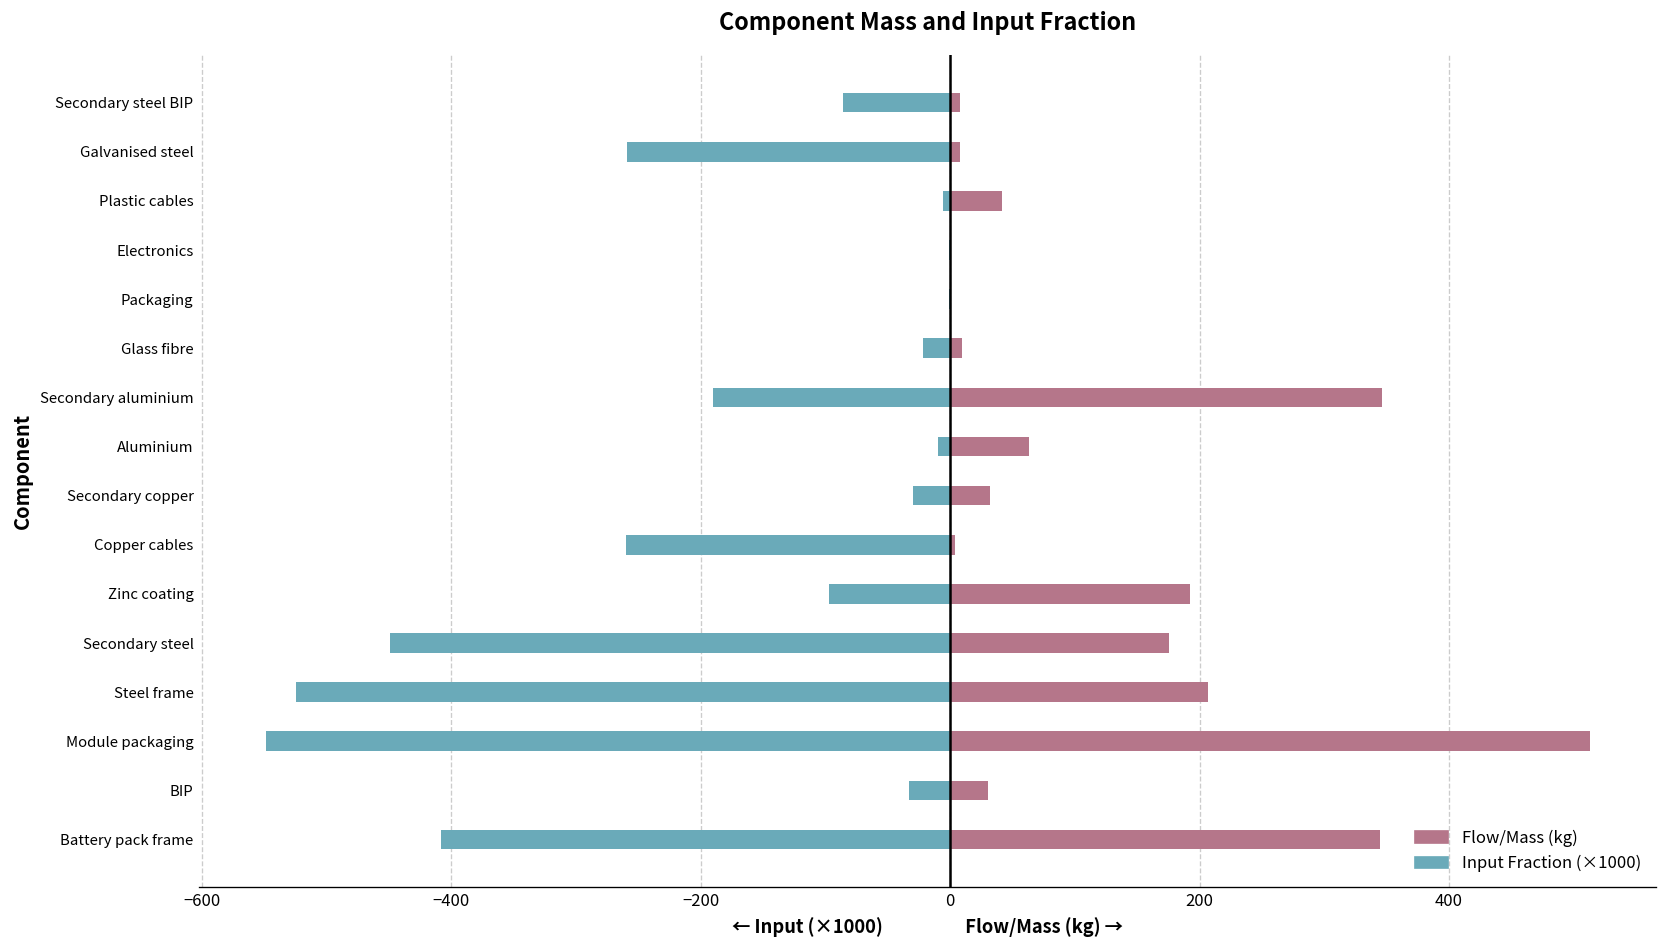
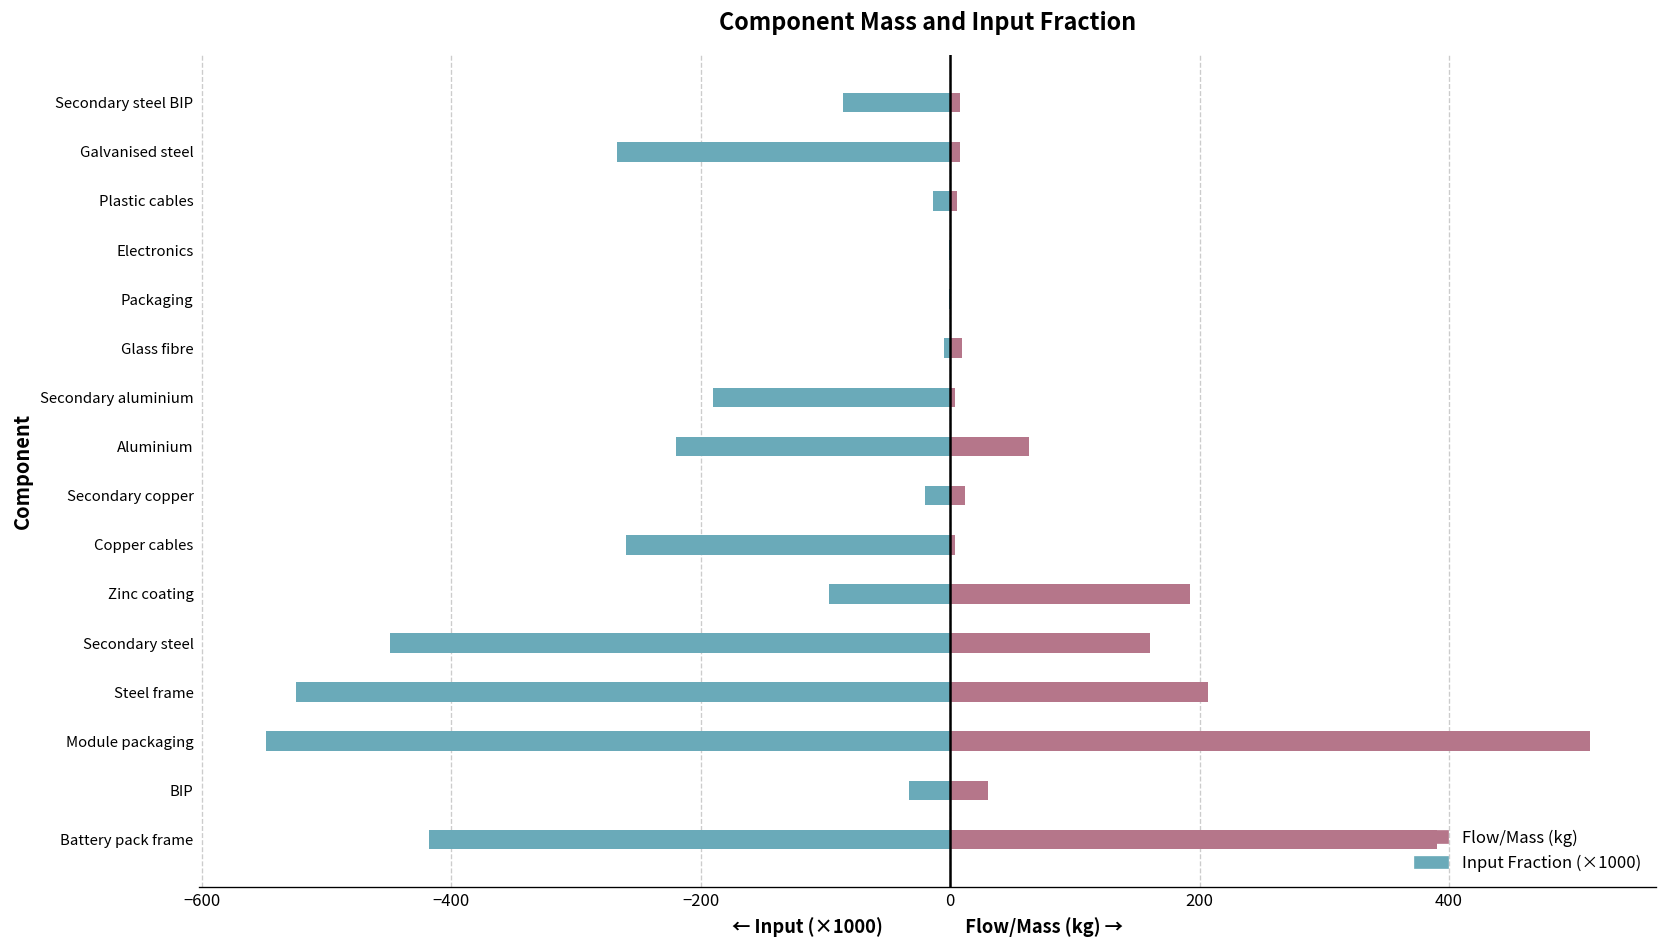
  {
    "Flow/Mass (kg)": {
      "Secondary steel BIP": 8,
      "Galvanised steel": 8,
-     "Plastic cables": 42,
+     "Plastic cables": 6,
      "Glass fibre": 10,
-     "Secondary aluminium": 346,
+     "Secondary aluminium": 4,
      "Aluminium": 63,
-     "Secondary copper": 32,
+     "Secondary copper": 12,
      "Copper cables": 4,
      "Zinc coating": 192,
-     "Secondary steel": 175,
+     "Secondary steel": 160,
      "Steel frame": 207,
      "Module packaging": 513,
      "BIP": 30,
-     "Battery pack frame": 345
+     "Battery pack frame": 391
    },
    "Input Fraction (×1000)": {
      "Secondary steel BIP": -86,
-     "Galvanised steel": -259,
-     "Plastic cables": -6,
-     "Glass fibre": -22,
+     "Galvanised steel": -267,
+     "Plastic cables": -14,
+     "Glass fibre": -5,
      "Secondary aluminium": -190,
-     "Aluminium": -10,
-     "Secondary copper": -30,
+     "Aluminium": -220,
+     "Secondary copper": -20,
      "Copper cables": -260,
      "Zinc coating": -97,
      "Secondary steel": -449,
      "Steel frame": -525,
      "Module packaging": -549,
      "BIP": -33,
-     "Battery pack frame": -408
+     "Battery pack frame": -418
    }
  }
